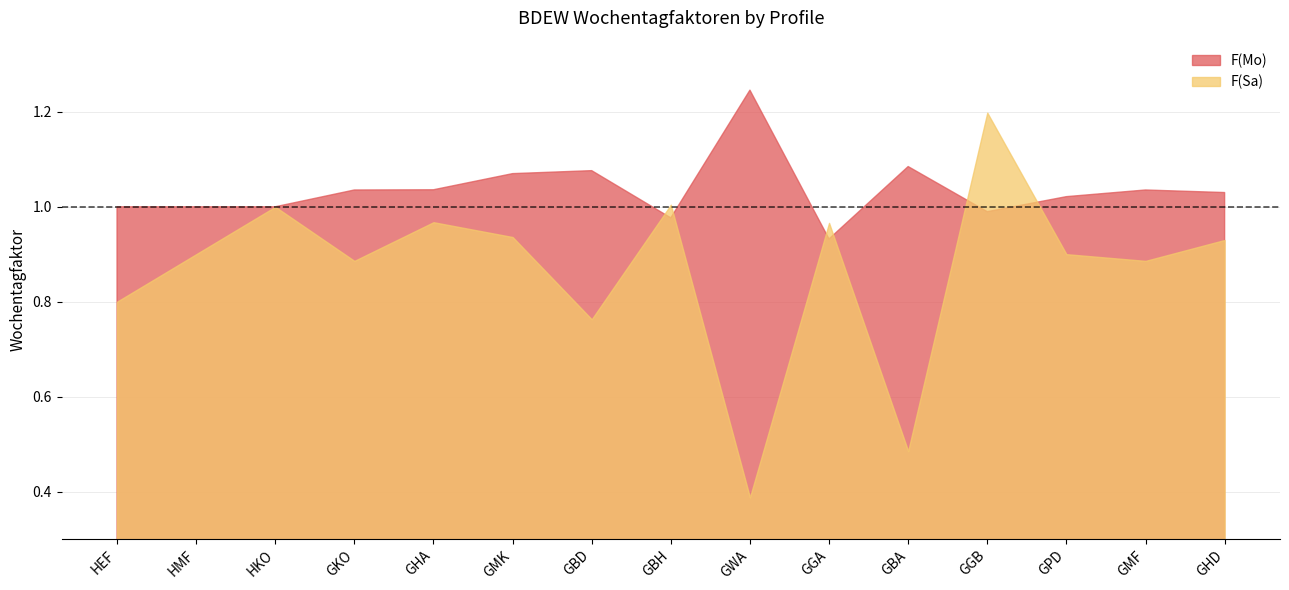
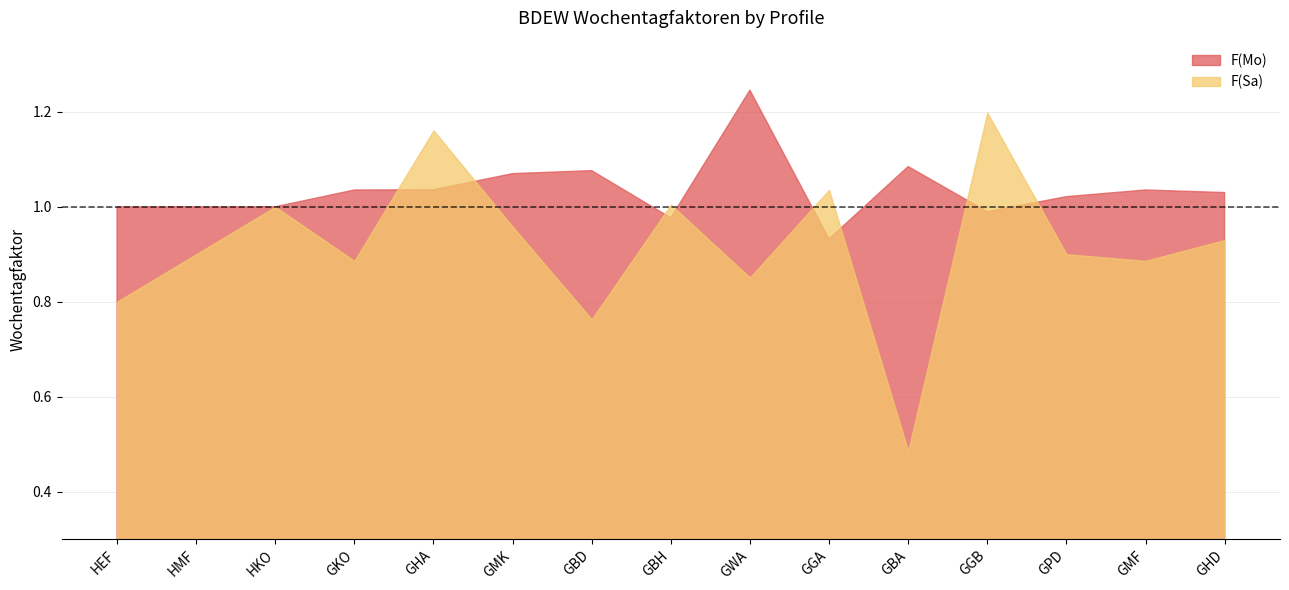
  {
    "F(Mo)": {
      "HEF": 1.00,
      "HMF": 1.00,
      "GKO": 1.04,
      "GHA": 1.04,
      "GMK": 1.07,
      "GBD": 1.08,
      "GBH": 0.98,
      "GWA": 1.25,
      "GGA": 0.93,
      "GBA": 1.08,
      "GGB": 0.99,
      "GPD": 1.02,
      "GMF": 1.04,
      "GHD": 1.03
    },
    "F(Sa)": {
      "HEF": 0.80,
      "HMF": 0.90,
      "GKO": 0.89,
-     "GHA": 0.97,
-     "GMK": 0.94,
+     "GHA": 1.16,
+     "GMK": 0.96,
      "GBD": 0.76,
      "GBH": 1.00,
-     "GWA": 0.39,
-     "GGA": 0.97,
+     "GWA": 0.85,
+     "GGA": 1.04,
      "GBA": 0.49,
      "GGB": 1.20,
      "GPD": 0.90,
      "GMF": 0.89,
      "GHD": 0.93
    }
  }
